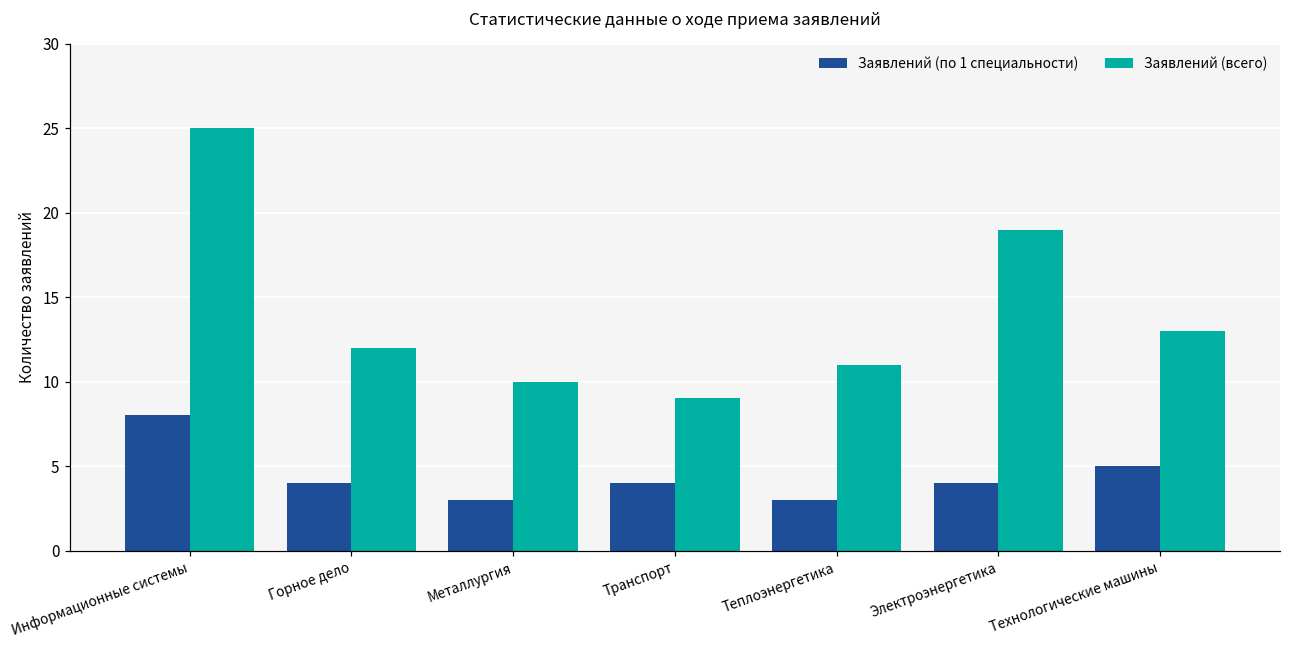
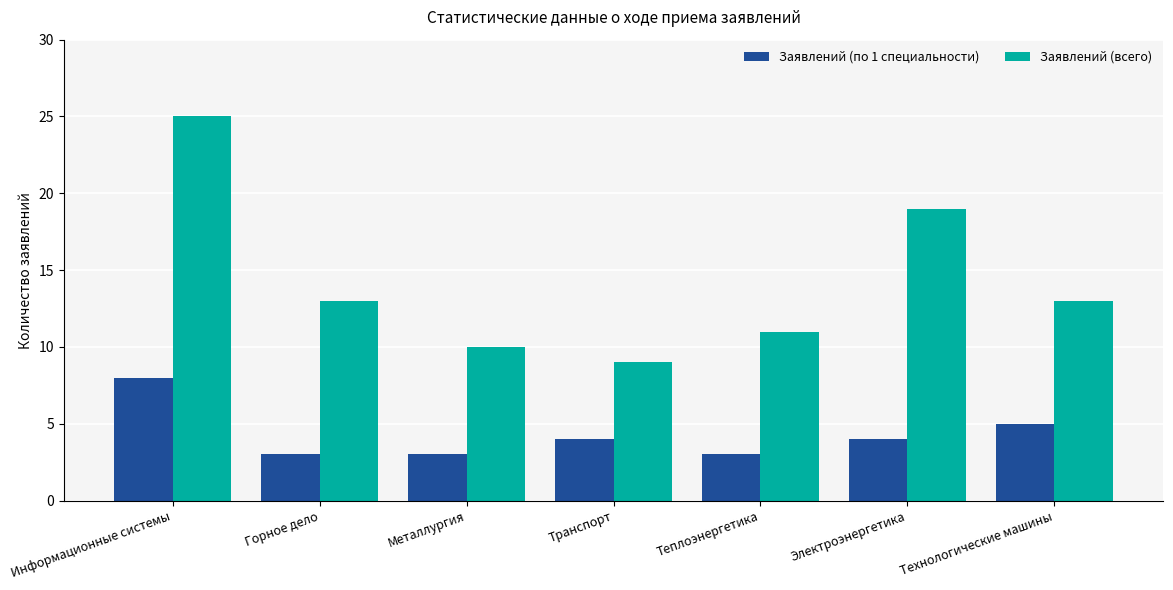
  {
    "Заявлений (по 1 специальности)": {
      "Информационные системы": 8,
-     "Горное дело": 4,
+     "Горное дело": 3,
      "Металлургия": 3,
      "Транспорт": 4,
      "Теплоэнергетика": 3,
      "Электроэнергетика": 4,
      "Технологические машины": 5
    },
    "Заявлений (всего)": {
      "Информационные системы": 25,
-     "Горное дело": 12,
+     "Горное дело": 13,
      "Металлургия": 10,
      "Транспорт": 9,
      "Теплоэнергетика": 11,
      "Электроэнергетика": 19,
      "Технологические машины": 13
    }
  }
